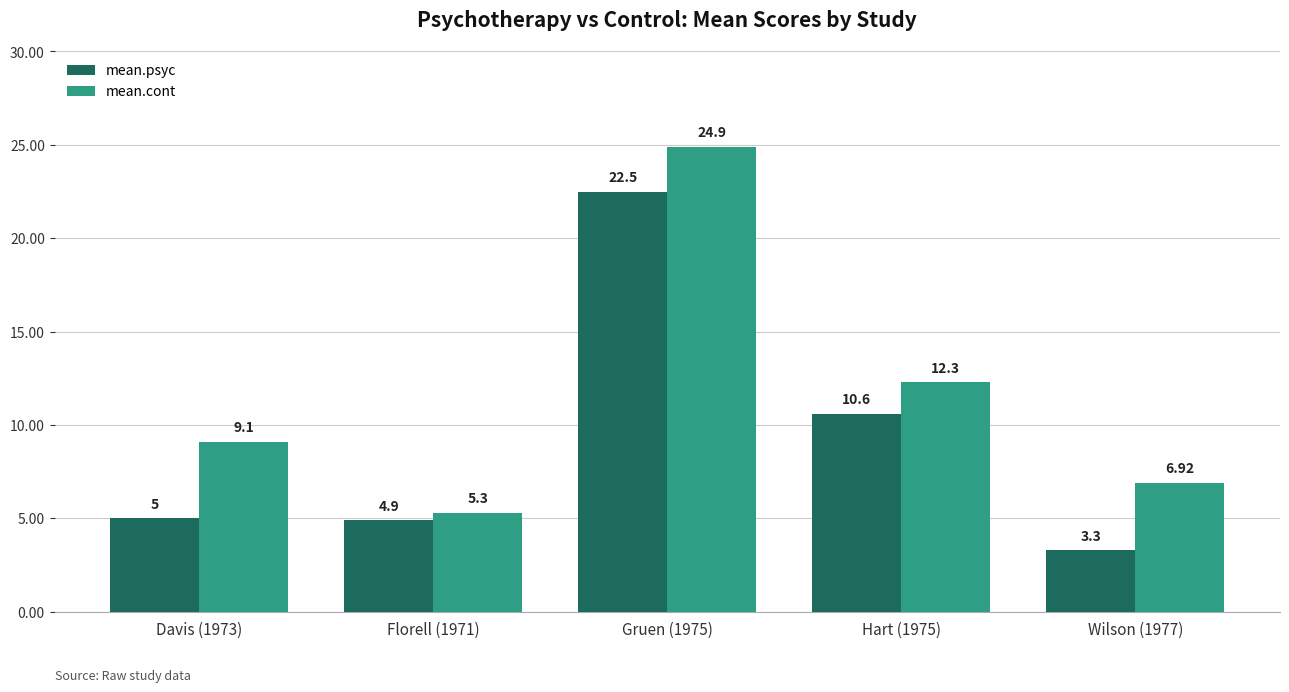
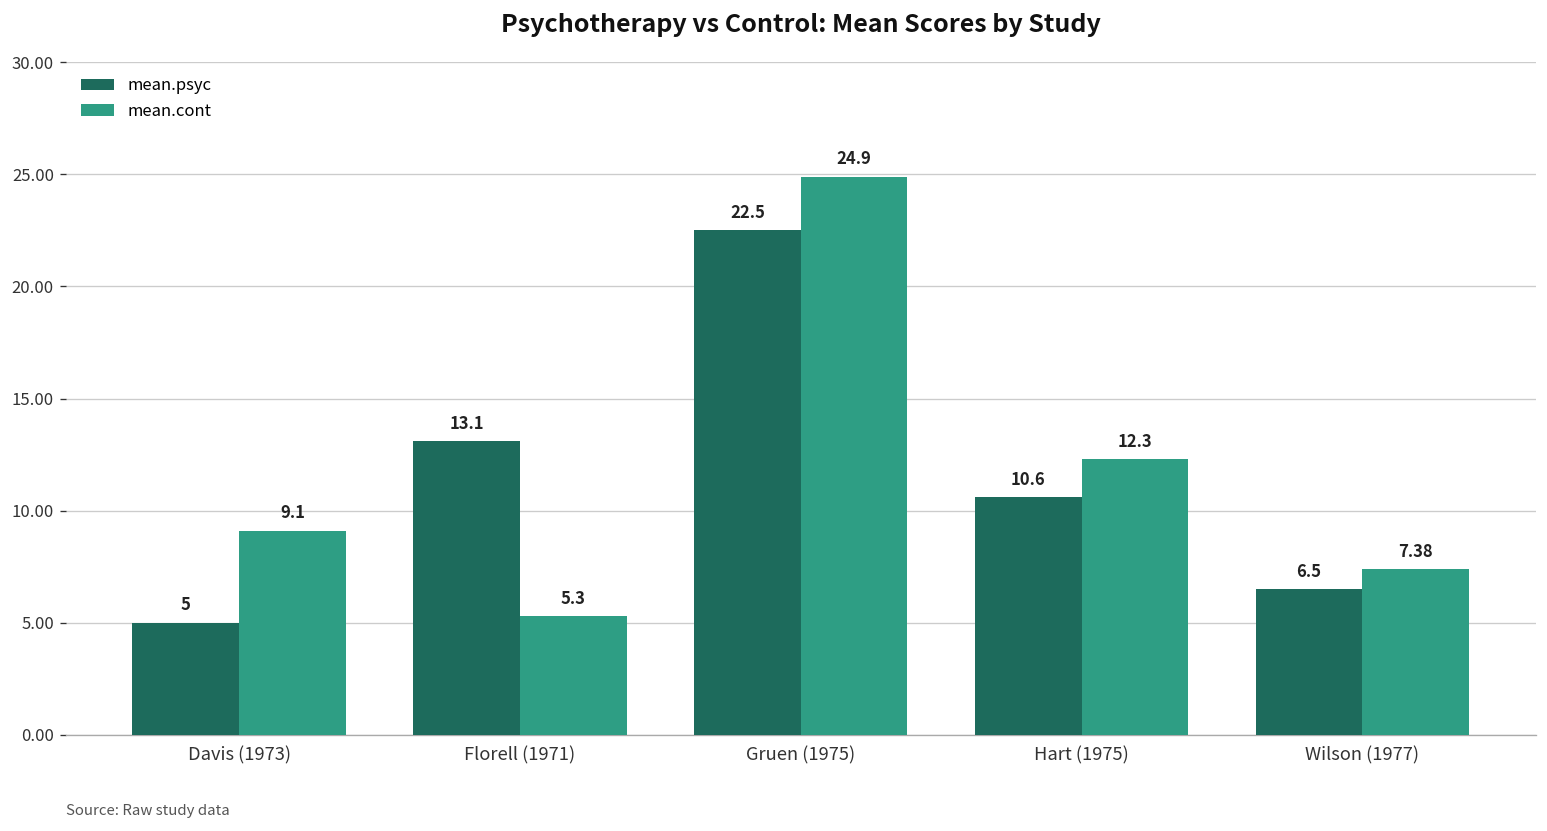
  {
    "mean.psyc": {
      "Davis (1973)": 5,
-     "Florell (1971)": 4.9,
+     "Florell (1971)": 13.1,
      "Gruen (1975)": 22.5,
      "Hart (1975)": 10.6,
-     "Wilson (1977)": 3.3
+     "Wilson (1977)": 6.5
    },
    "mean.cont": {
      "Davis (1973)": 9.1,
      "Florell (1971)": 5.3,
      "Gruen (1975)": 24.9,
      "Hart (1975)": 12.3,
-     "Wilson (1977)": 6.92
+     "Wilson (1977)": 7.38
    }
  }
